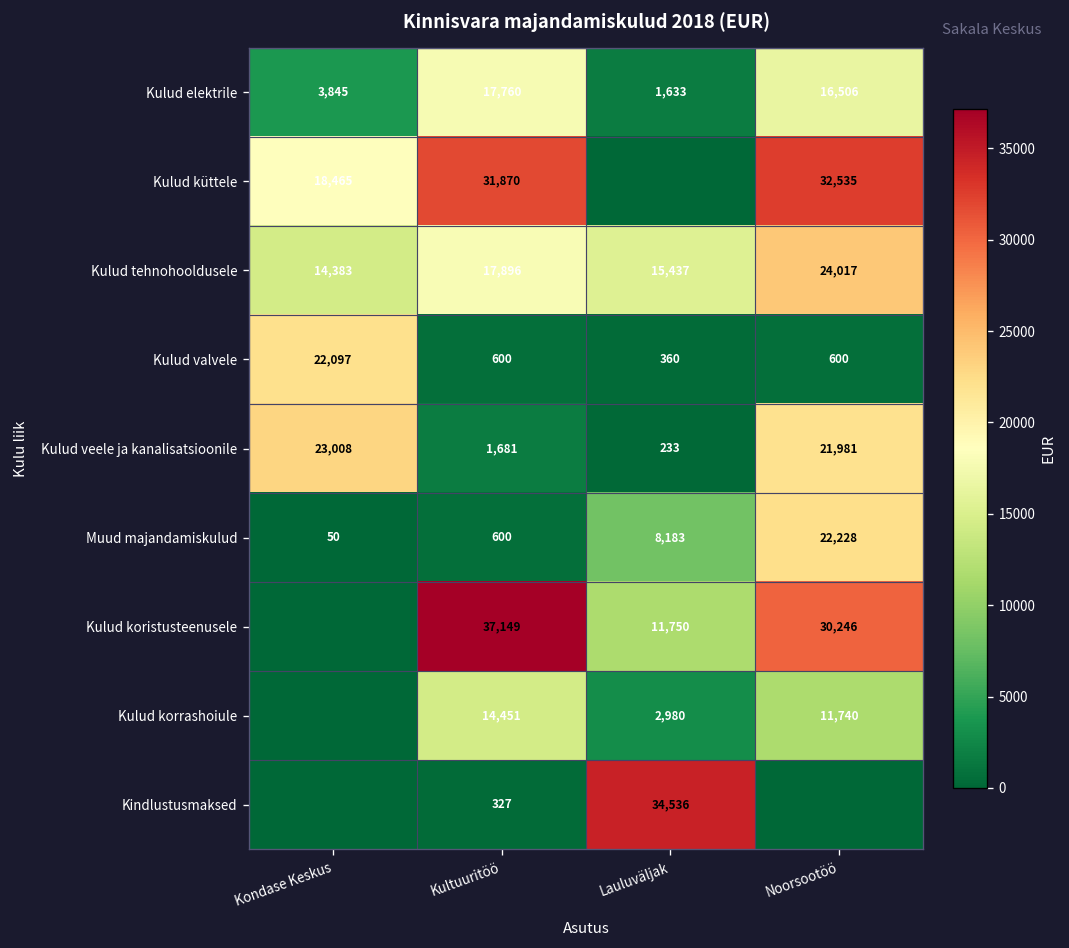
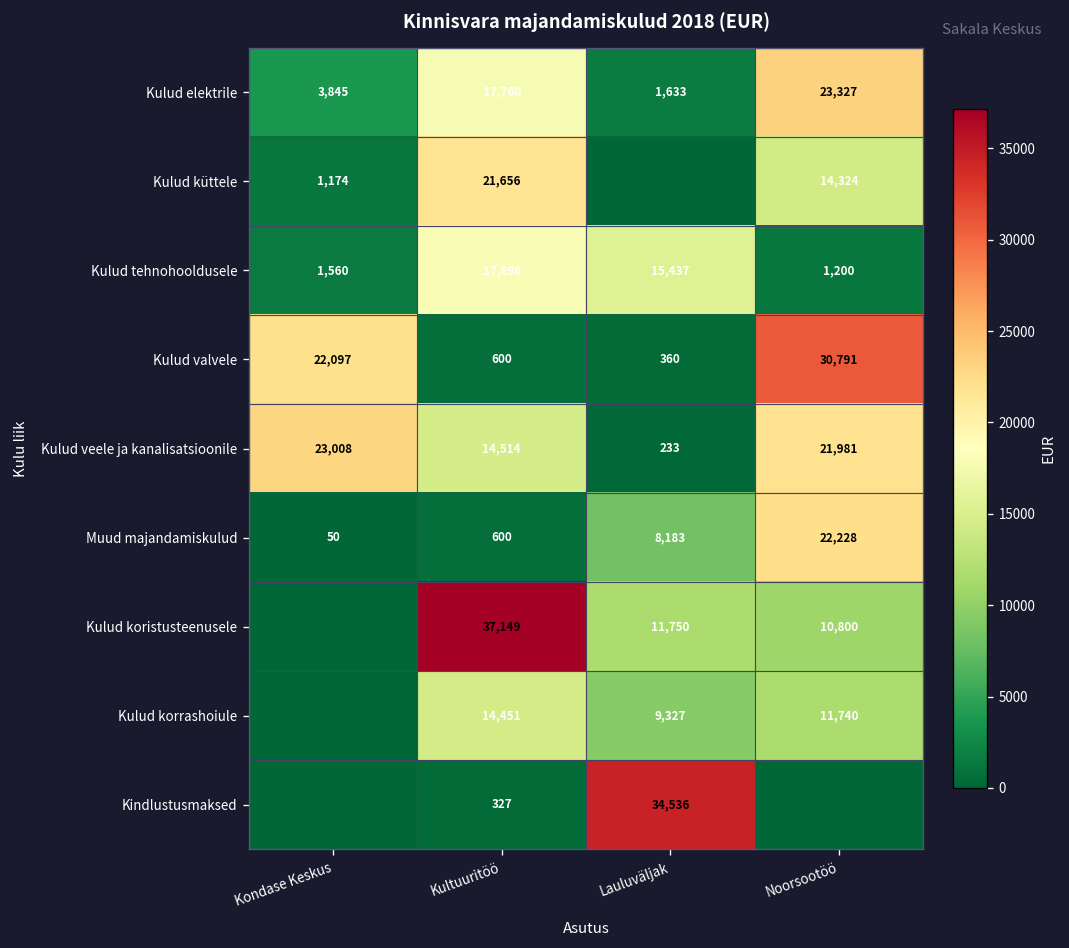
  {
    "Kulud elektrile": {
      "Kondase Keskus": "3,845",
      "Kultuuritöö": "17,760",
      "Lauluväljak": "1,633",
-     "Noorsootöö": "16,506"
+     "Noorsootöö": "23,327"
    },
    "Kulud küttele": {
-     "Kondase Keskus": "18,465",
-     "Kultuuritöö": "31,870",
-     "Noorsootöö": "32,535"
+     "Kondase Keskus": "1,174",
+     "Kultuuritöö": "21,656",
+     "Noorsootöö": "14,324"
    },
    "Kulud tehnohooldusele": {
-     "Kondase Keskus": "14,383",
+     "Kondase Keskus": "1,560",
      "Kultuuritöö": "17,896",
      "Lauluväljak": "15,437",
-     "Noorsootöö": "24,017"
+     "Noorsootöö": "1,200"
    },
    "Kulud valvele": {
      "Kondase Keskus": "22,097",
      "Kultuuritöö": "600",
      "Lauluväljak": "360",
-     "Noorsootöö": "600"
+     "Noorsootöö": "30,791"
    },
    "Kulud veele ja kanalisatsioonile": {
      "Kondase Keskus": "23,008",
-     "Kultuuritöö": "1,681",
+     "Kultuuritöö": "14,514",
      "Lauluväljak": "233",
      "Noorsootöö": "21,981"
    },
    "Muud majandamiskulud": {
      "Kondase Keskus": "50",
      "Kultuuritöö": "600",
      "Lauluväljak": "8,183",
      "Noorsootöö": "22,228"
    },
    "Kulud koristusteenusele": {
      "Kultuuritöö": "37,149",
      "Lauluväljak": "11,750",
-     "Noorsootöö": "30,246"
+     "Noorsootöö": "10,800"
    },
    "Kulud korrashoiule": {
      "Kultuuritöö": "14,451",
-     "Lauluväljak": "2,980",
+     "Lauluväljak": "9,327",
      "Noorsootöö": "11,740"
    },
    "Kindlustusmaksed": {
      "Kultuuritöö": "327",
      "Lauluväljak": "34,536"
    }
  }
